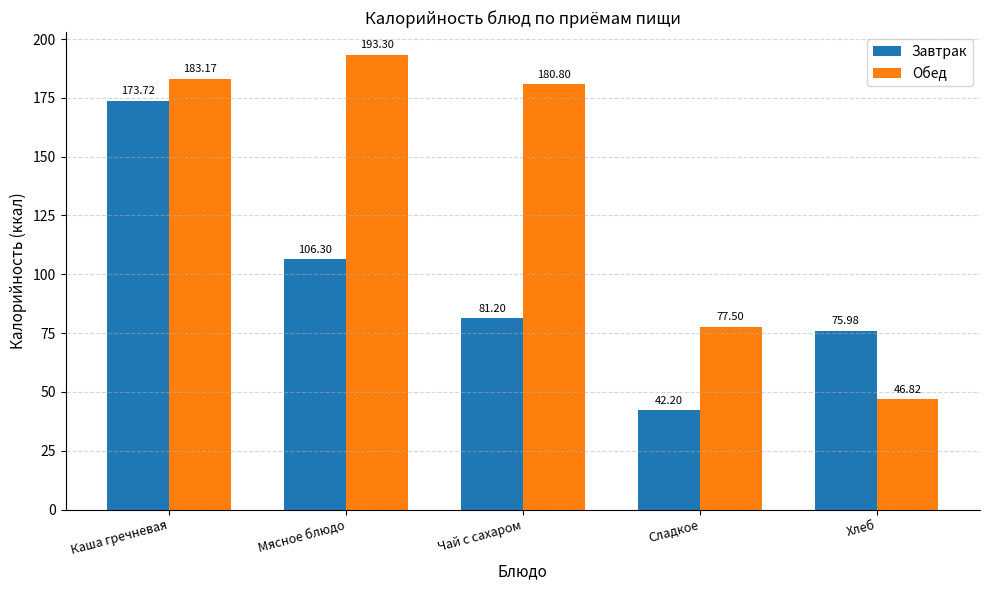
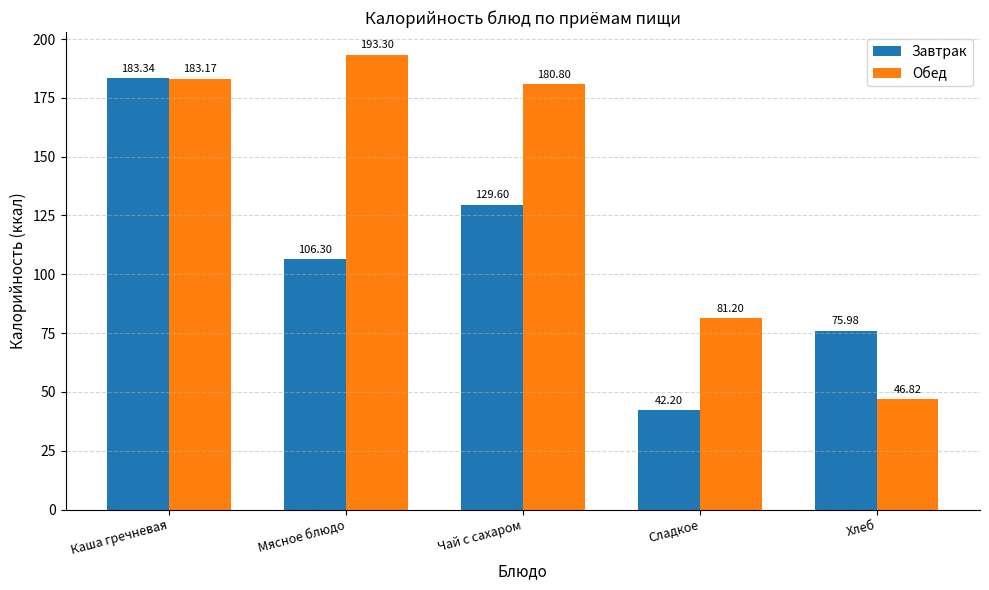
  {
    "Завтрак": {
-     "Каша гречневая": 173.72,
+     "Каша гречневая": 183.34,
      "Мясное блюдо": 106.30,
-     "Чай с сахаром": 81.20,
+     "Чай с сахаром": 129.60,
      "Сладкое": 42.20,
      "Хлеб": 75.98
    },
    "Обед": {
      "Каша гречневая": 183.17,
      "Мясное блюдо": 193.30,
      "Чай с сахаром": 180.80,
-     "Сладкое": 77.50,
+     "Сладкое": 81.20,
      "Хлеб": 46.82
    }
  }
